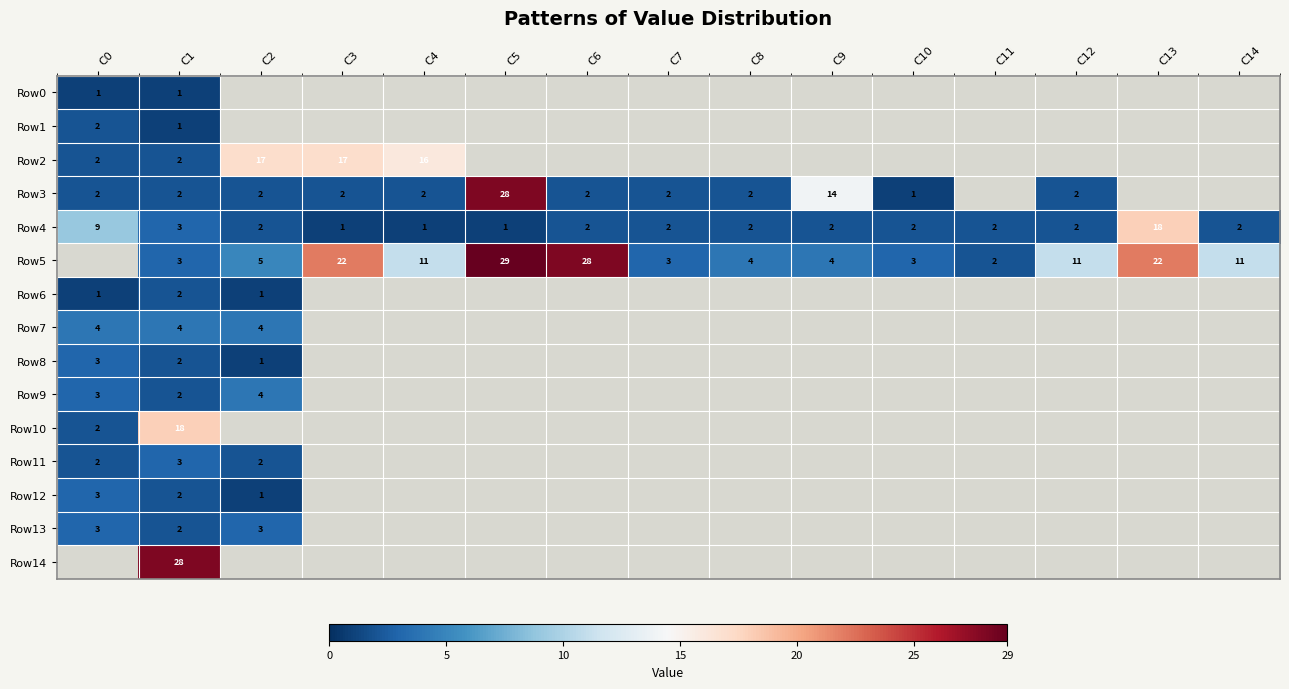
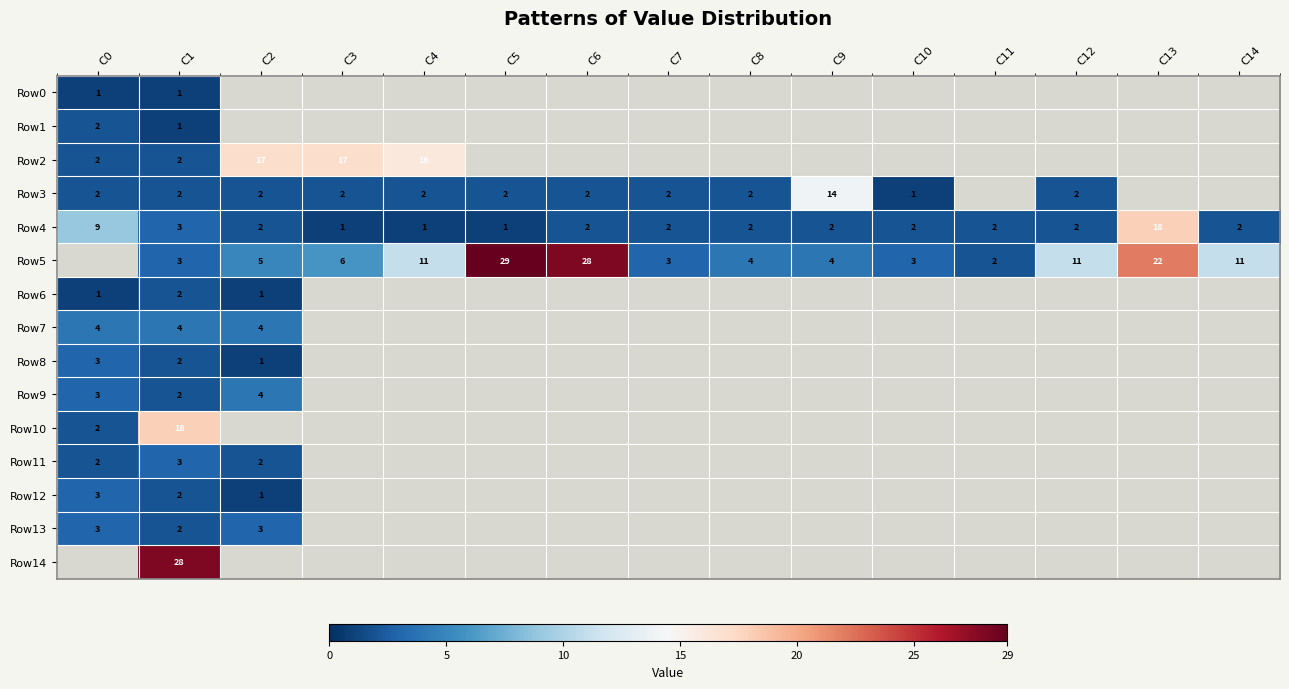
  {
    "Row0": {
      "C0": 1,
      "C1": 1
    },
    "Row1": {
      "C0": 2,
      "C1": 1
    },
    "Row2": {
      "C0": 2,
      "C1": 2,
      "C2": 17,
      "C3": 17
    },
    "Row3": {
      "C0": 2,
      "C1": 2,
      "C2": 2,
      "C3": 2,
      "C4": 2,
-     "C5": 28,
+     "C5": 2,
      "C6": 2,
      "C7": 2,
      "C8": 2,
      "C9": 14,
      "C10": 1,
      "C12": 2
    },
    "Row4": {
      "C0": 9,
      "C1": 3,
      "C2": 2,
      "C3": 1,
      "C4": 1,
      "C5": 1,
      "C6": 2,
      "C7": 2,
      "C8": 2,
      "C9": 2,
      "C10": 2,
      "C11": 2,
      "C12": 2,
      "C13": 18,
      "C14": 2
    },
    "Row5": {
      "C1": 3,
      "C2": 5,
-     "C3": 22,
+     "C3": 6,
      "C4": 11,
      "C5": 29,
      "C6": 28,
      "C7": 3,
      "C8": 4,
      "C9": 4,
      "C10": 3,
      "C11": 2,
      "C12": 11,
      "C13": 22,
      "C14": 11
    },
    "Row6": {
      "C0": 1,
      "C1": 2,
      "C2": 1
    },
    "Row7": {
      "C0": 4,
      "C1": 4,
      "C2": 4
    },
    "Row8": {
      "C0": 3,
      "C1": 2,
      "C2": 1
    },
    "Row9": {
      "C0": 3,
      "C1": 2,
      "C2": 4
    },
    "Row10": {
      "C0": 2,
      "C1": 18
    },
    "Row11": {
      "C0": 2,
      "C1": 3,
      "C2": 2
    },
    "Row12": {
      "C0": 3,
      "C1": 2,
      "C2": 1
    },
    "Row13": {
      "C0": 3,
      "C1": 2,
      "C2": 3
    },
    "Row14": {
      "C1": 28
    }
  }
